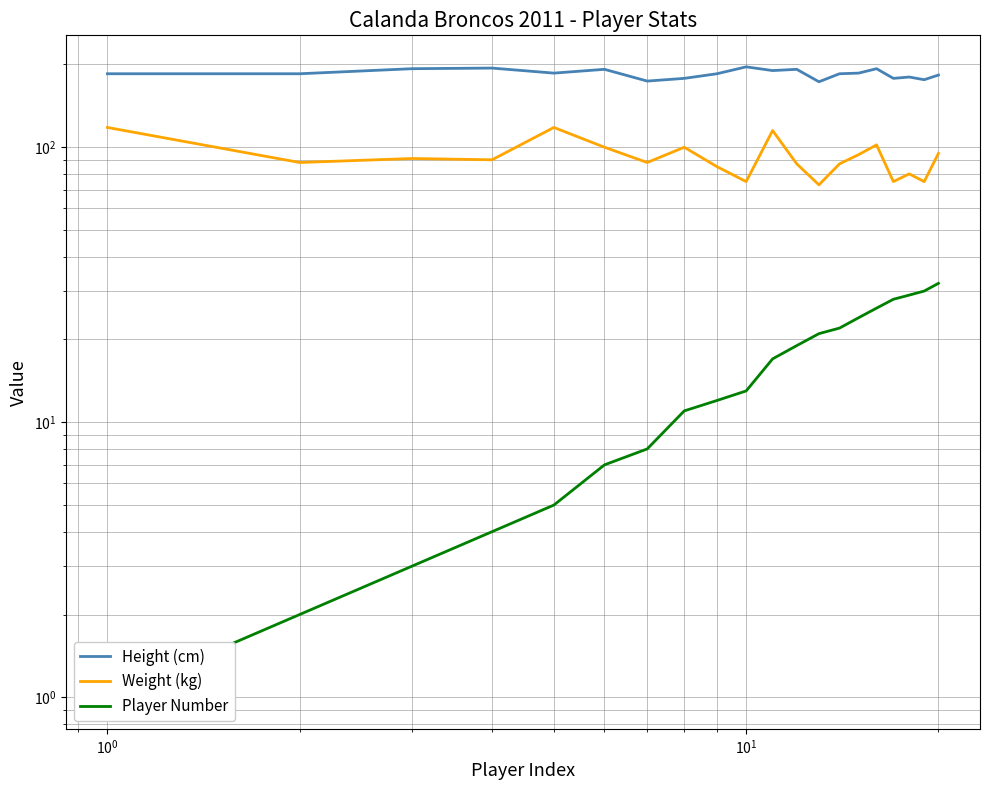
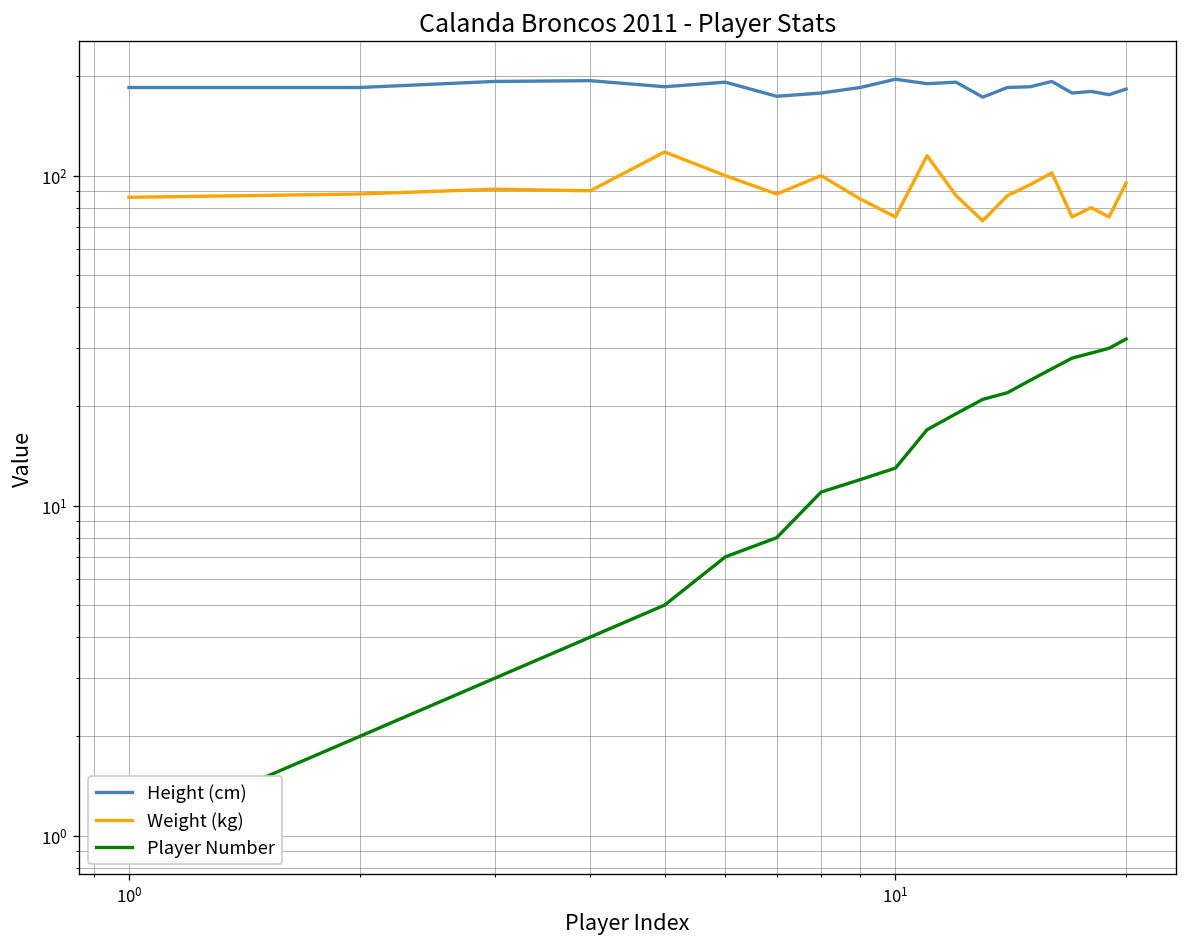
  {
    "Height (cm)": {
      "10^0": 190,
      "10^1": 200
    },
    "Weight (kg)": {
-     "10^0": 118,
+     "10^0": 86,
      "10^1": 75
    },
    "Player Number": {
      "10^1": 13
    }
  }
